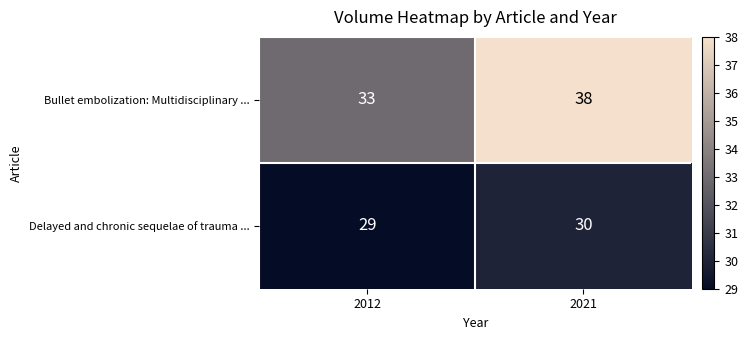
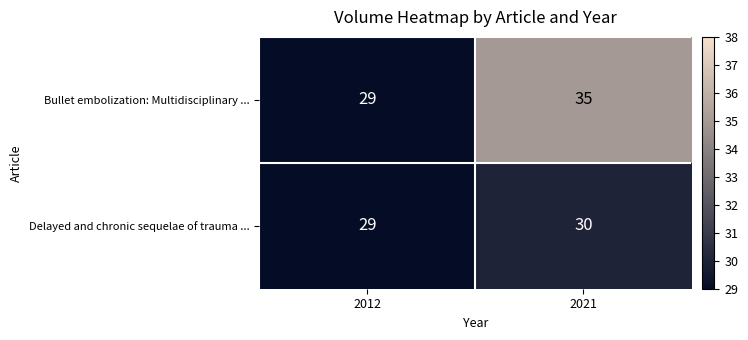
  {
    "Bullet embolization: Multidisciplinary ...": {
-     "2012": 33,
-     "2021": 38
+     "2012": 29,
+     "2021": 35
    },
    "Delayed and chronic sequelae of trauma ...": {
      "2012": 29,
      "2021": 30
    }
  }
